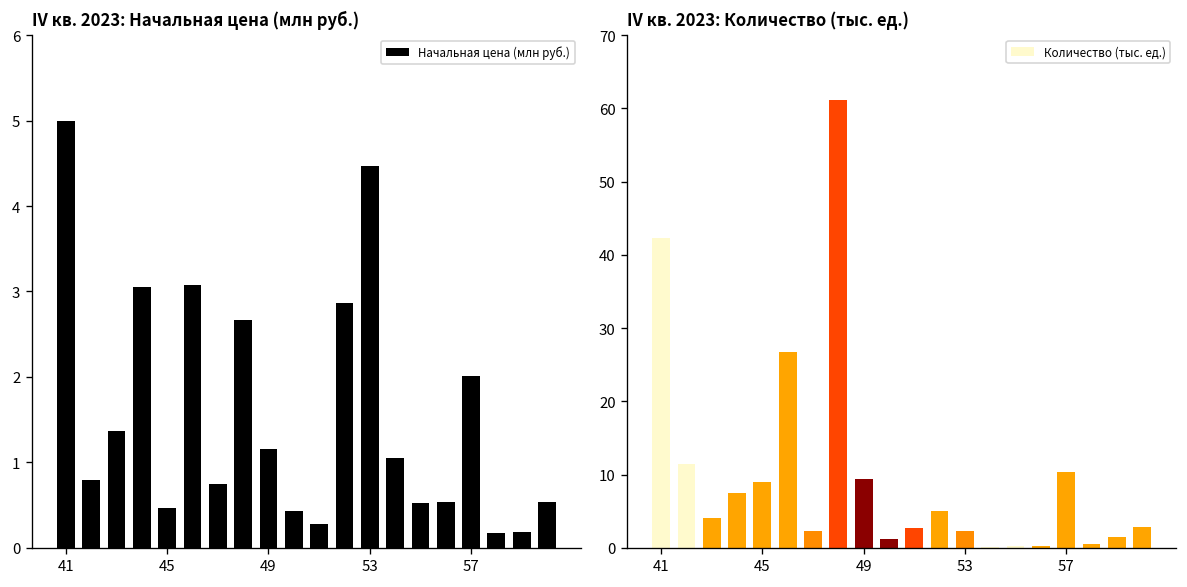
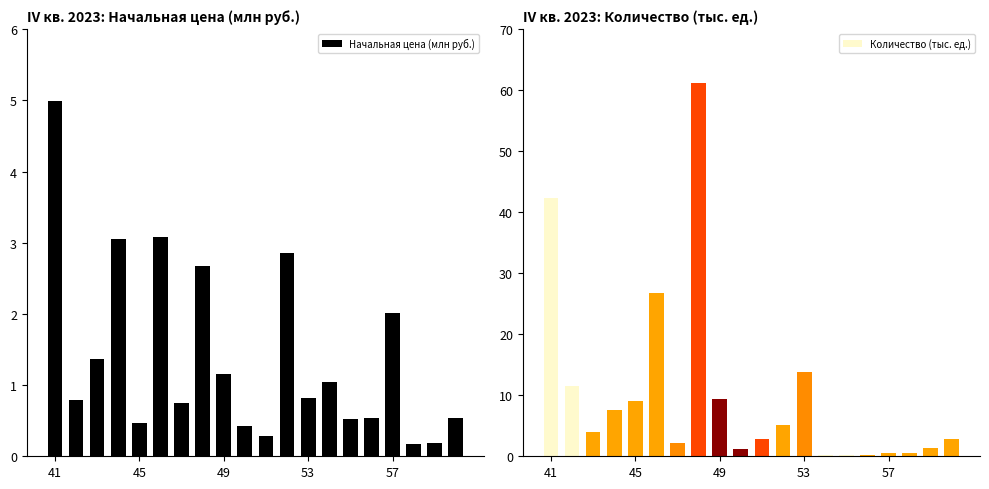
  {
    "IV кв. 2023: Начальная цена (млн руб.)": {
      "41": 5.0,
      "45": 0.5,
      "49": 1.2,
-     "53": 4.5,
+     "53": 0.8,
      "57": 2.0
    },
    "IV кв. 2023: Количество (тыс. ед.)": {
      "41": 42,
      "45": 9,
      "49": 9,
-     "53": 2,
-     "57": 10
+     "53": 14,
+     "57": 1
    }
  }
